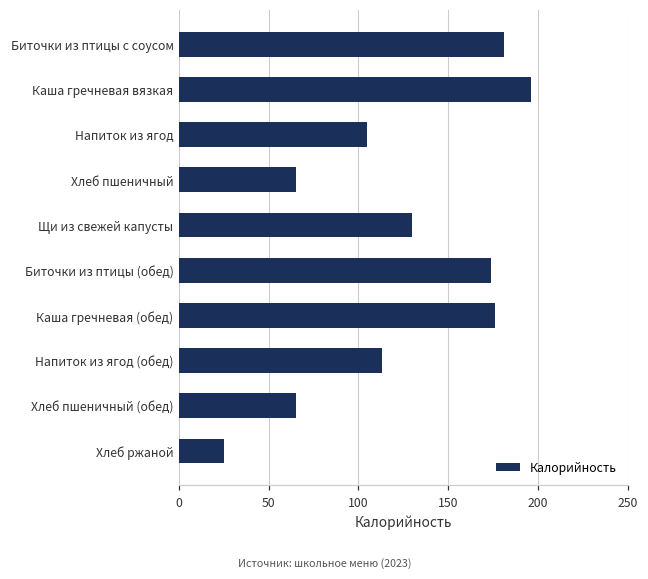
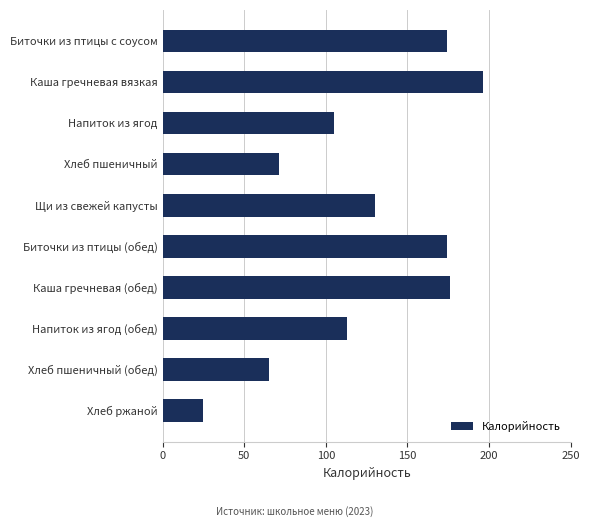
  {
-   "Биточки из птицы с соусом": 181,
+   "Биточки из птицы с соусом": 174,
    "Каша гречневая вязкая": 196,
    "Напиток из ягод": 105,
-   "Хлеб пшеничный": 65,
+   "Хлеб пшеничный": 71,
    "Щи из свежей капусты": 130,
    "Биточки из птицы (обед)": 174,
    "Каша гречневая (обед)": 176,
    "Напиток из ягод (обед)": 113,
    "Хлеб пшеничный (обед)": 65,
    "Хлеб ржаной": 25
  }
